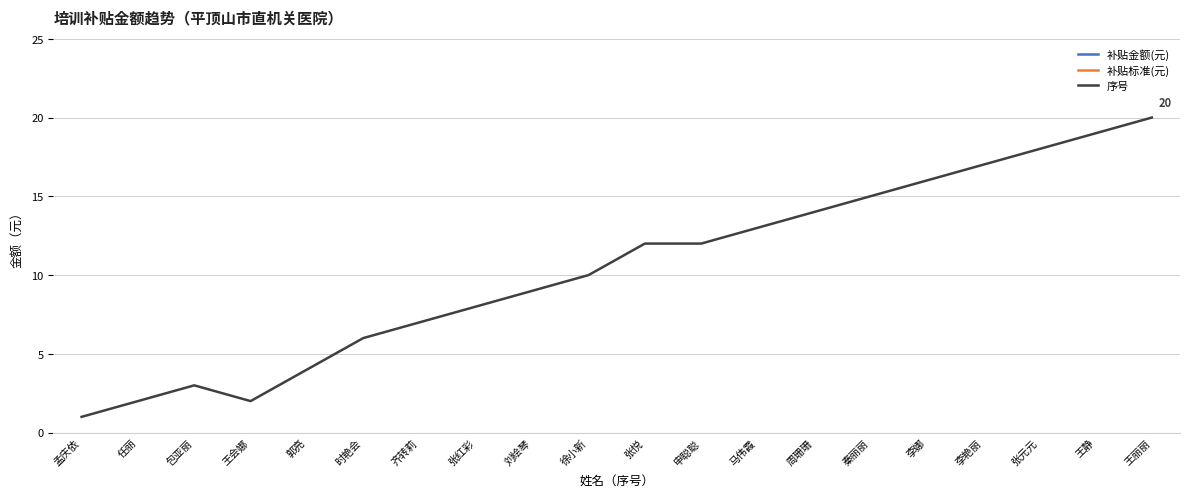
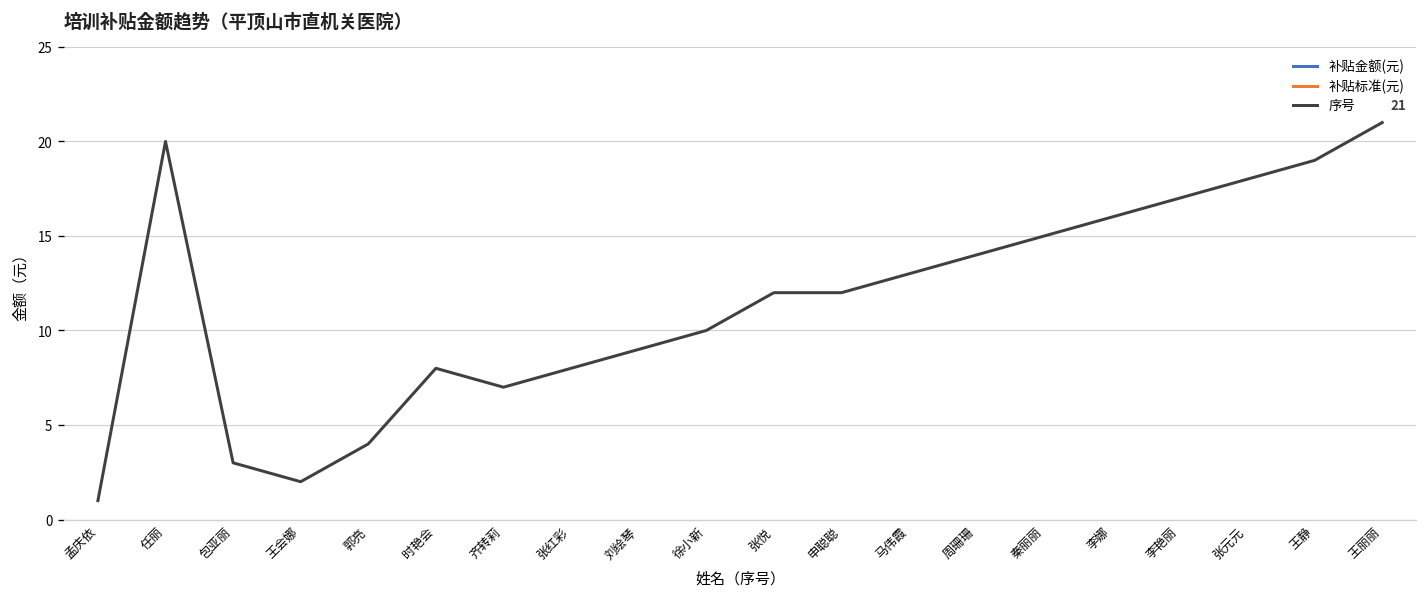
  {
    "序号": {
-     "任丽": 2,
-     "时艳会": 6,
-     "王丽丽": 20
+     "任丽": 20,
+     "时艳会": 8,
+     "王丽丽": 21
    }
  }
